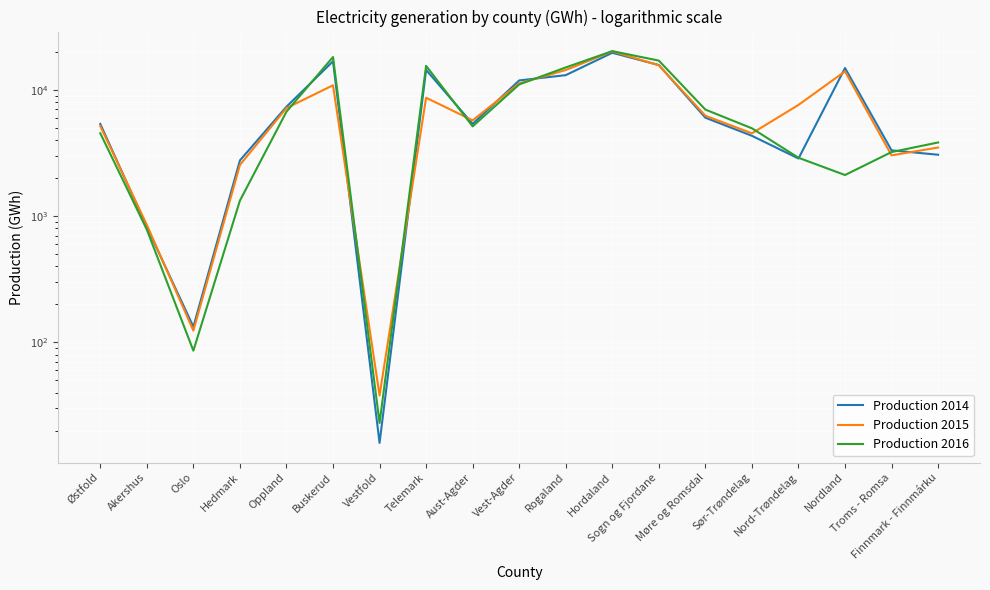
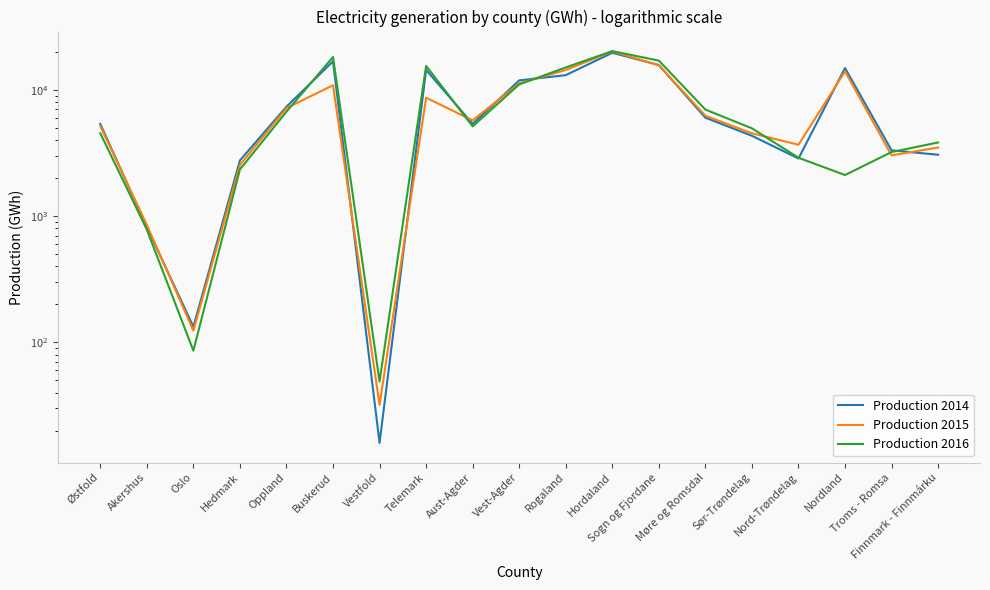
  {
    "Production 2014": {
      "Oslo": 130,
      "Hedmark": 2800,
      "Buskerud": 17000,
      "Vestfold": 16,
      "Telemark": 14000,
      "Vest-Agder": 12000,
      "Rogaland": 13000,
      "Nordland": 15000,
      "Finnmark - Finnmárku": 3100
    },
    "Production 2015": {
      "Oslo": 120,
      "Hedmark": 2500,
      "Buskerud": 11000,
-     "Vestfold": 38,
+     "Vestfold": 32,
      "Telemark": 9000,
      "Aust-Agder": 6000,
      "Rogaland": 14000,
-     "Nord-Trøndelag": 8000,
+     "Nord-Trøndelag": 3700,
      "Nordland": 14000,
      "Troms - Romsa": 3000,
      "Finnmark - Finnmárku": 3500
    },
    "Production 2016": {
      "Østfold": 4500,
      "Akershus": 800,
      "Oslo": 90,
-     "Hedmark": 1300,
+     "Hedmark": 2300,
      "Oppland": 7000,
      "Buskerud": 18000,
-     "Vestfold": 23,
+     "Vestfold": 49,
      "Telemark": 15000,
      "Rogaland": 15000,
      "Sogn og Fjordane": 17000,
      "Møre og Romsdal": 7000,
      "Sør-Trøndelag": 5000,
      "Nordland": 2100,
      "Finnmark - Finnmárku": 3800
    }
  }
